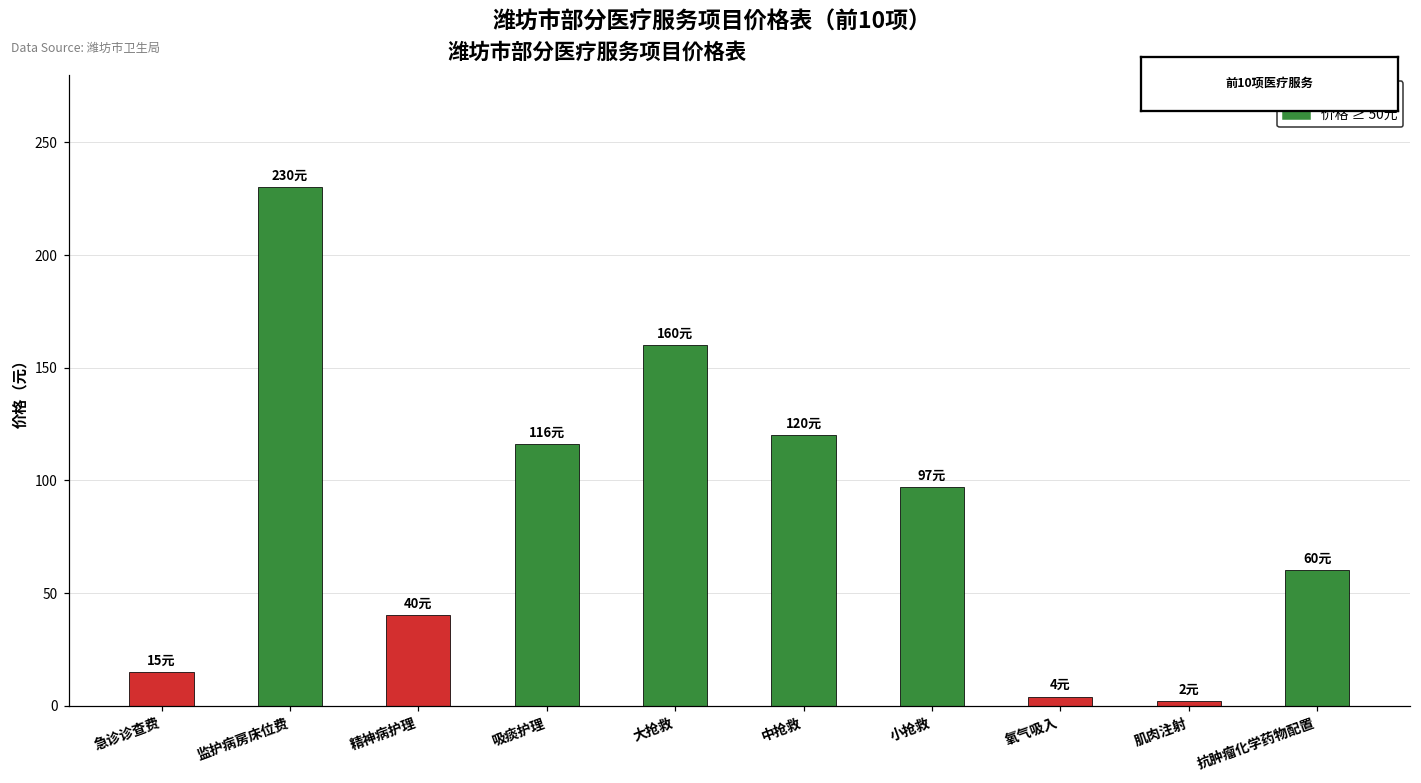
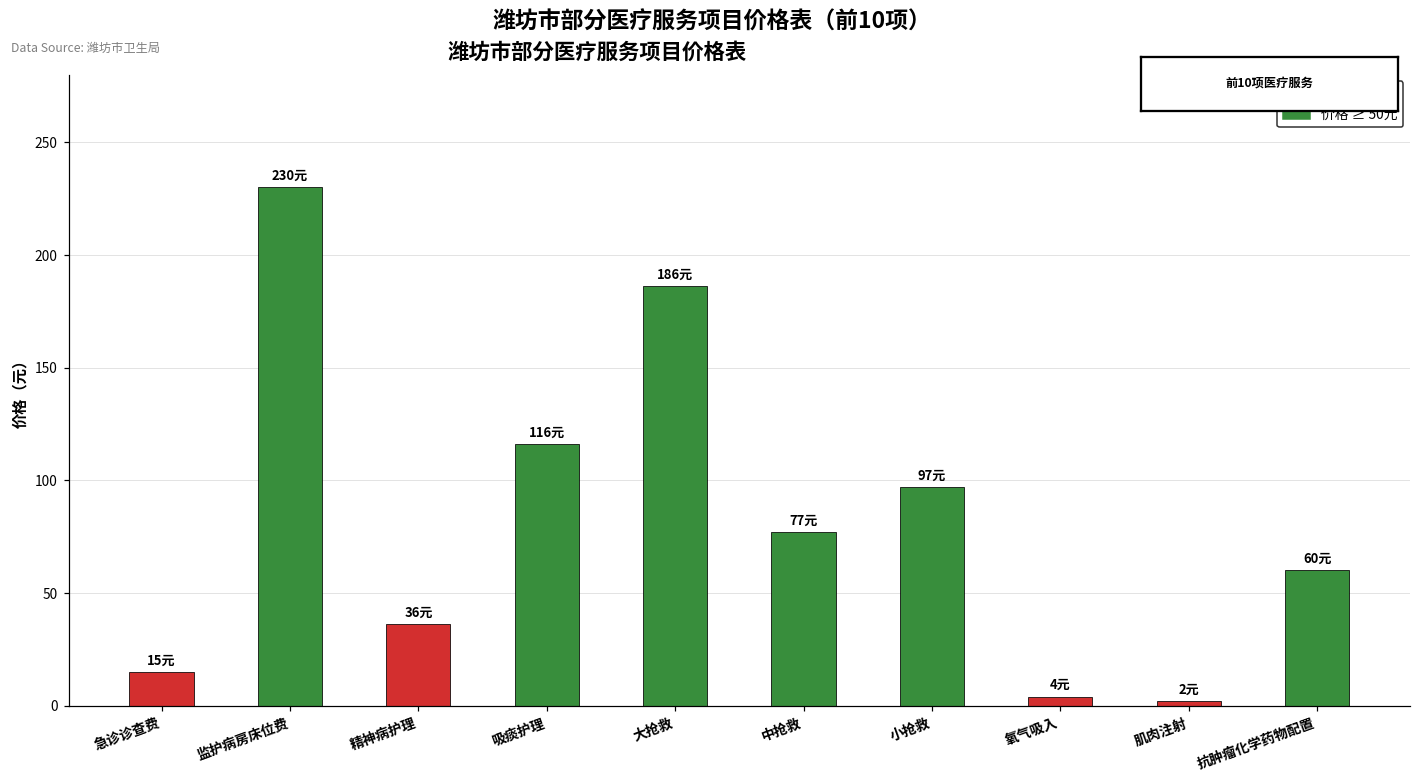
  {
    "急诊诊查费": "15元",
    "监护病房床位费": "230元",
-   "精神病护理": "40元",
+   "精神病护理": "36元",
    "吸痰护理": "116元",
-   "大抢救": "160元",
-   "中抢救": "120元",
+   "大抢救": "186元",
+   "中抢救": "77元",
    "小抢救": "97元",
    "氧气吸入": "4元",
    "肌肉注射": "2元",
    "抗肿瘤化学药物配置": "60元"
  }
